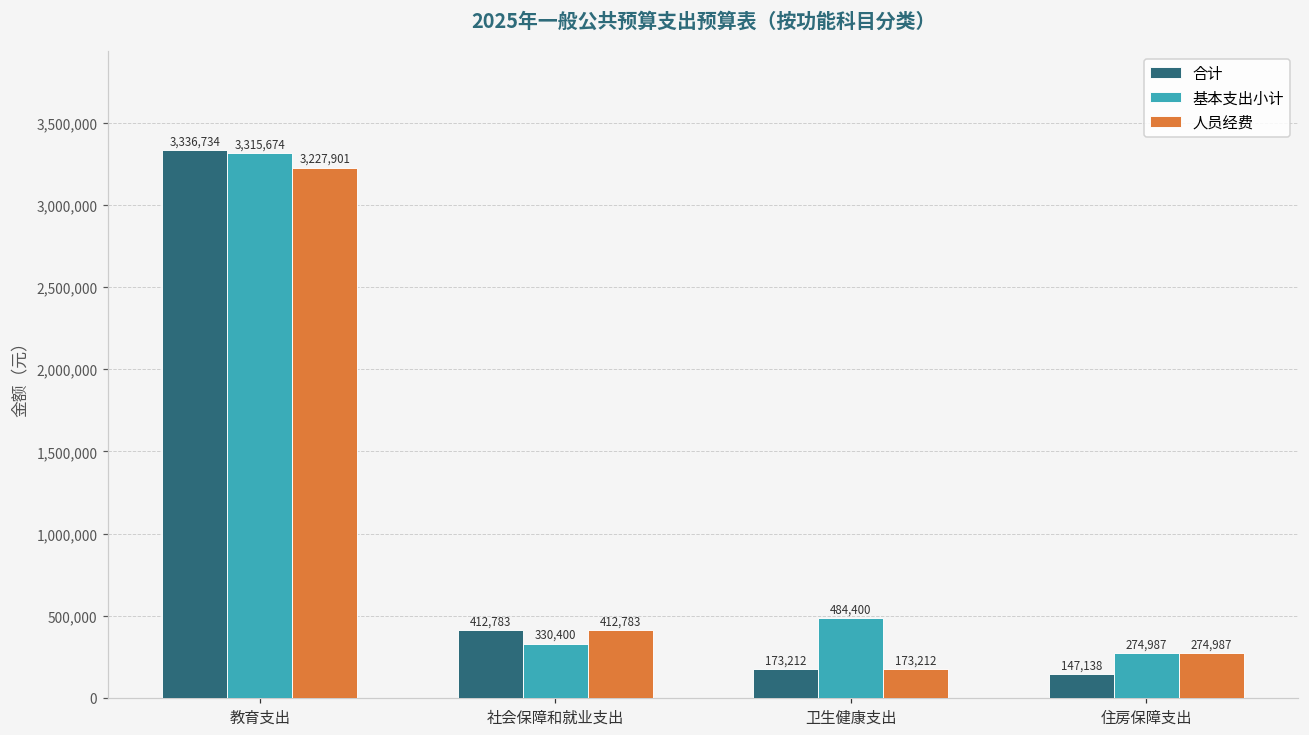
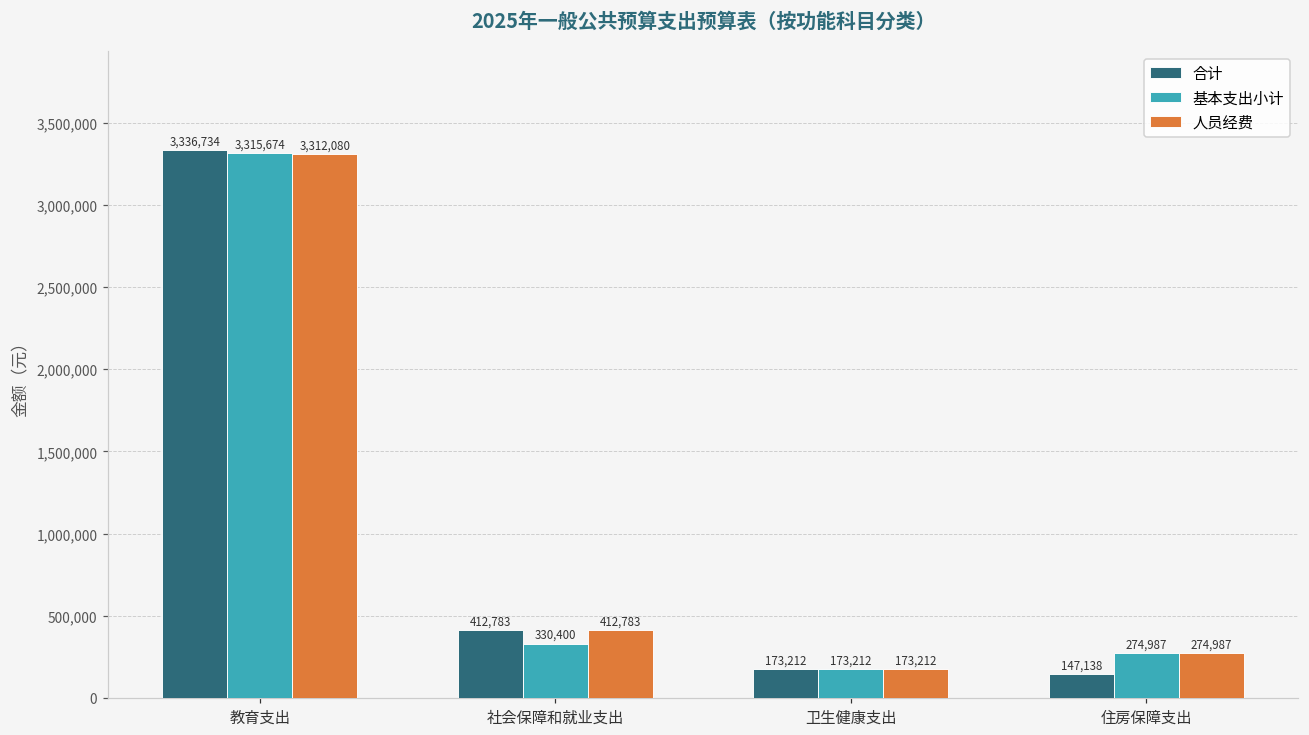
  {
    "合计": {
      "教育支出": "3,336,734",
      "社会保障和就业支出": "412,783",
      "卫生健康支出": "173,212",
      "住房保障支出": "147,138"
    },
    "基本支出小计": {
      "教育支出": "3,315,674",
      "社会保障和就业支出": "330,400",
-     "卫生健康支出": "484,400",
+     "卫生健康支出": "173,212",
      "住房保障支出": "274,987"
    },
    "人员经费": {
-     "教育支出": "3,227,901",
+     "教育支出": "3,312,080",
      "社会保障和就业支出": "412,783",
      "卫生健康支出": "173,212",
      "住房保障支出": "274,987"
    }
  }
